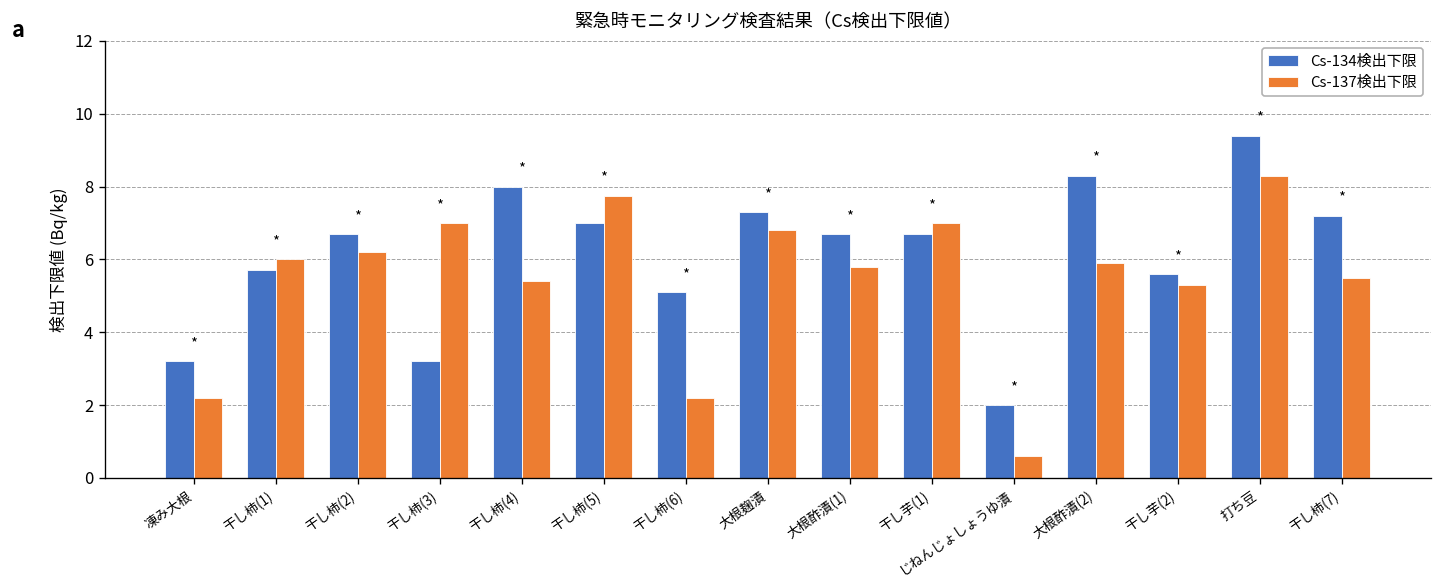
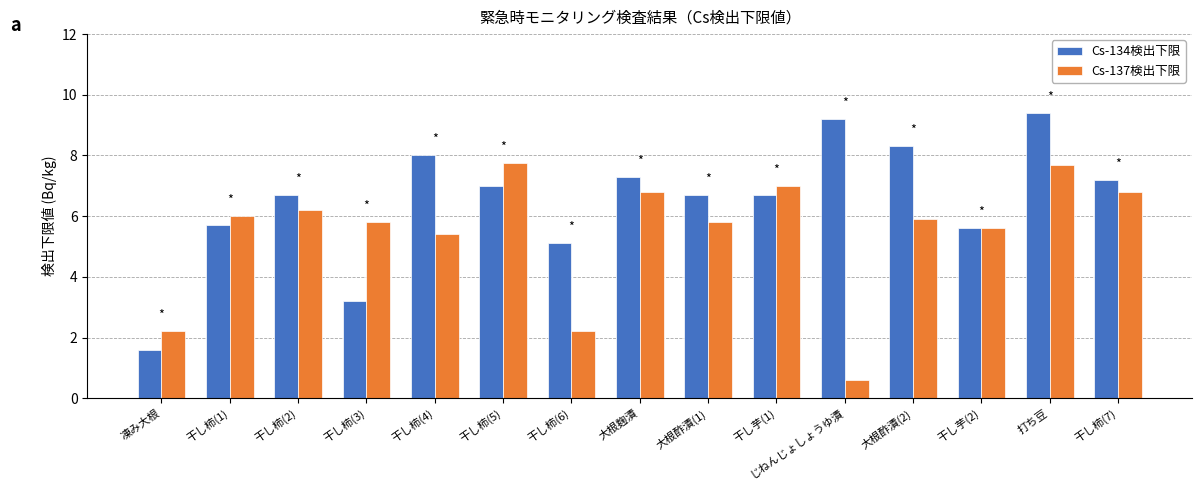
  {
    "Cs-134検出下限": {
-     "凍み大根": 3.2,
+     "凍み大根": 1.6,
      "干し柿(1)": 5.7,
      "干し柿(2)": 6.7,
      "干し柿(3)": 3.2,
      "干し柿(4)": 8.0,
      "干し柿(5)": 7.0,
      "干し柿(6)": 5.1,
      "大根麹漬": 7.3,
      "大根酢漬(1)": 6.7,
      "干し芋(1)": 6.7,
-     "じねんじょしょうゆ漬": 2.0,
+     "じねんじょしょうゆ漬": 9.2,
      "大根酢漬(2)": 8.3,
      "干し芋(2)": 5.6,
      "打ち豆": 9.4,
      "干し柿(7)": 7.2
    },
    "Cs-137検出下限": {
      "凍み大根": 2.2,
      "干し柿(1)": 6.0,
      "干し柿(2)": 6.2,
-     "干し柿(3)": 7.0,
+     "干し柿(3)": 5.8,
      "干し柿(4)": 5.4,
      "干し柿(5)": 7.8,
      "干し柿(6)": 2.2,
      "大根麹漬": 6.8,
      "大根酢漬(1)": 5.8,
      "干し芋(1)": 7.0,
      "じねんじょしょうゆ漬": 0.6,
      "大根酢漬(2)": 5.9,
-     "干し芋(2)": 5.3,
-     "打ち豆": 8.3,
-     "干し柿(7)": 5.5
+     "干し芋(2)": 5.6,
+     "打ち豆": 7.7,
+     "干し柿(7)": 6.8
    }
  }
